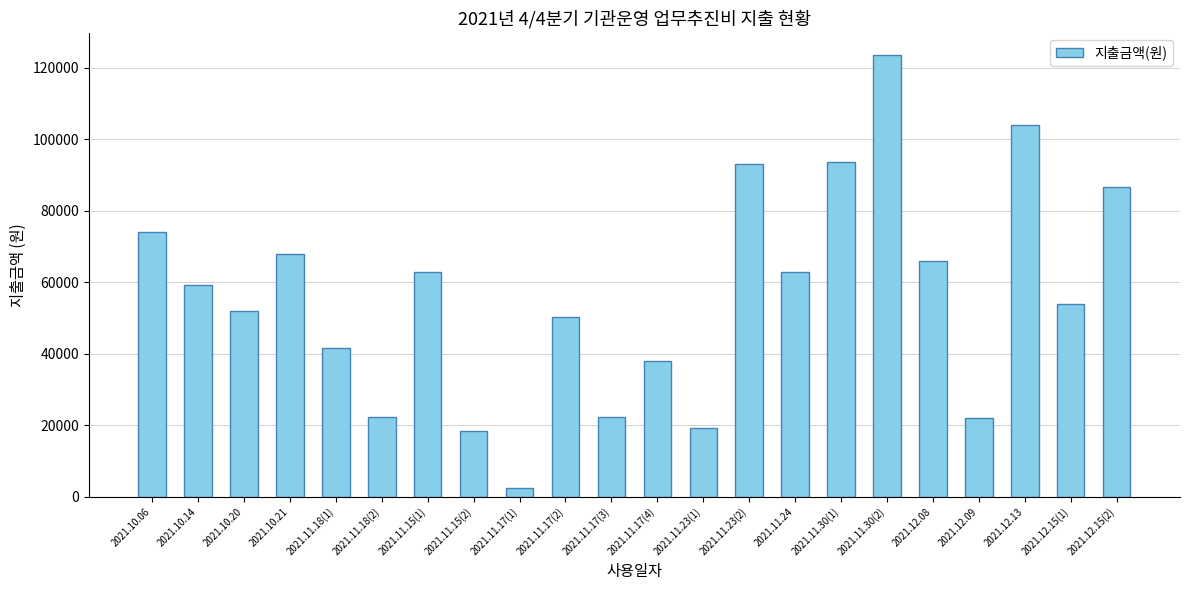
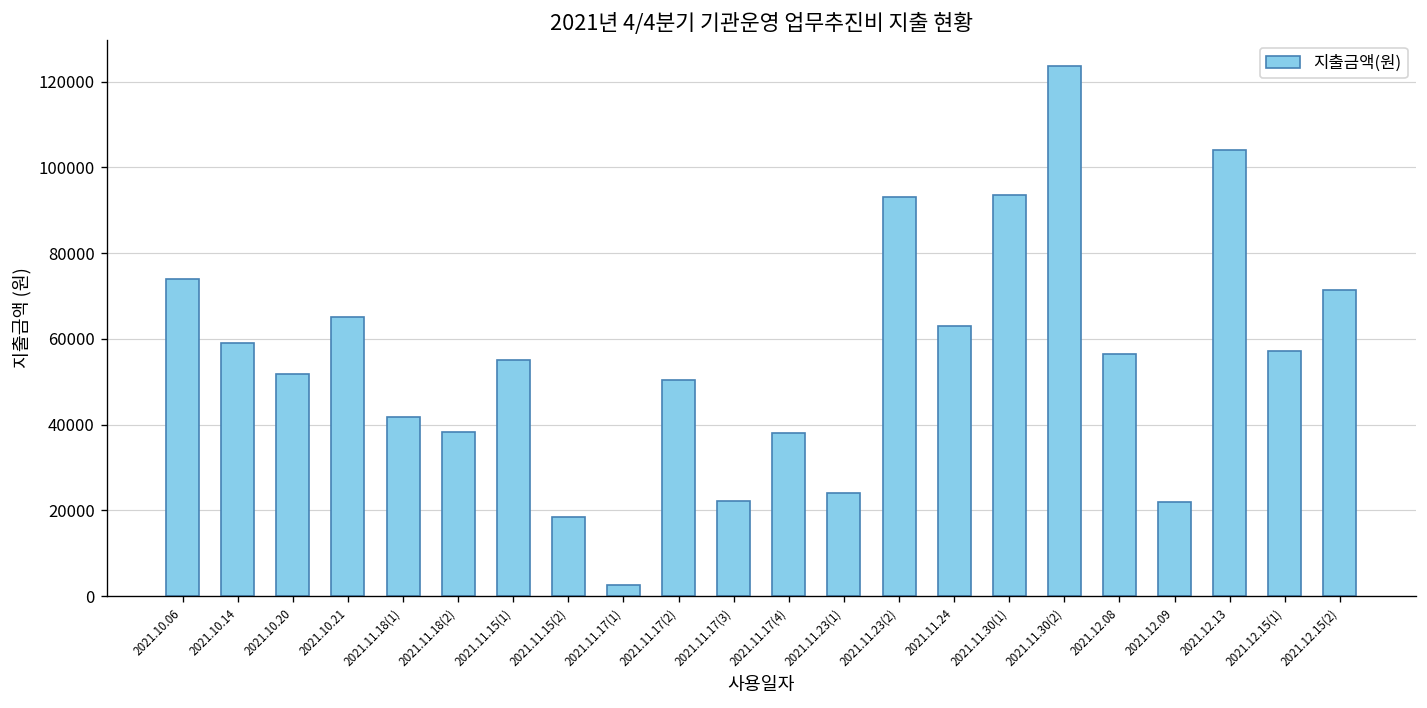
  {
    "2021.10.06": 74000,
    "2021.10.14": 59000,
    "2021.10.20": 52000,
-   "2021.10.21": 68000,
+   "2021.10.21": 65000,
    "2021.11.18(1)": 42000,
-   "2021.11.18(2)": 22000,
-   "2021.11.15(1)": 63000,
+   "2021.11.18(2)": 38000,
+   "2021.11.15(1)": 55000,
    "2021.11.15(2)": 19000,
    "2021.11.17(1)": 3000,
    "2021.11.17(2)": 50000,
    "2021.11.17(3)": 22000,
    "2021.11.17(4)": 38000,
-   "2021.11.23(1)": 19000,
+   "2021.11.23(1)": 24000,
    "2021.11.23(2)": 93000,
    "2021.11.24": 63000,
    "2021.11.30(1)": 94000,
    "2021.11.30(2)": 124000,
-   "2021.12.08": 66000,
+   "2021.12.08": 56000,
    "2021.12.09": 22000,
    "2021.12.13": 104000,
-   "2021.12.15(1)": 54000,
-   "2021.12.15(2)": 87000
+   "2021.12.15(1)": 57000,
+   "2021.12.15(2)": 71000
  }
